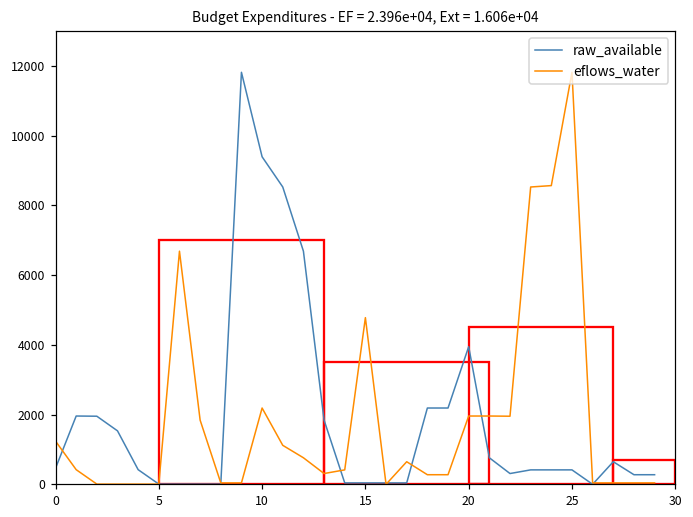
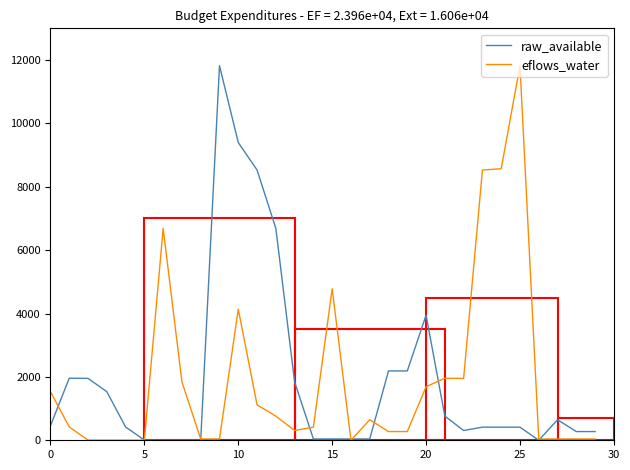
  {
    "raw_available": {
      "0": 500,
      "10": 9400,
      "15": 0,
      "20": 3900,
      "25": 400
    },
    "eflows_water": {
-     "0": 1200,
-     "10": 2200,
+     "0": 1500,
+     "10": 4100,
      "15": 4800,
-     "20": 2000
+     "20": 1700
    }
  }
